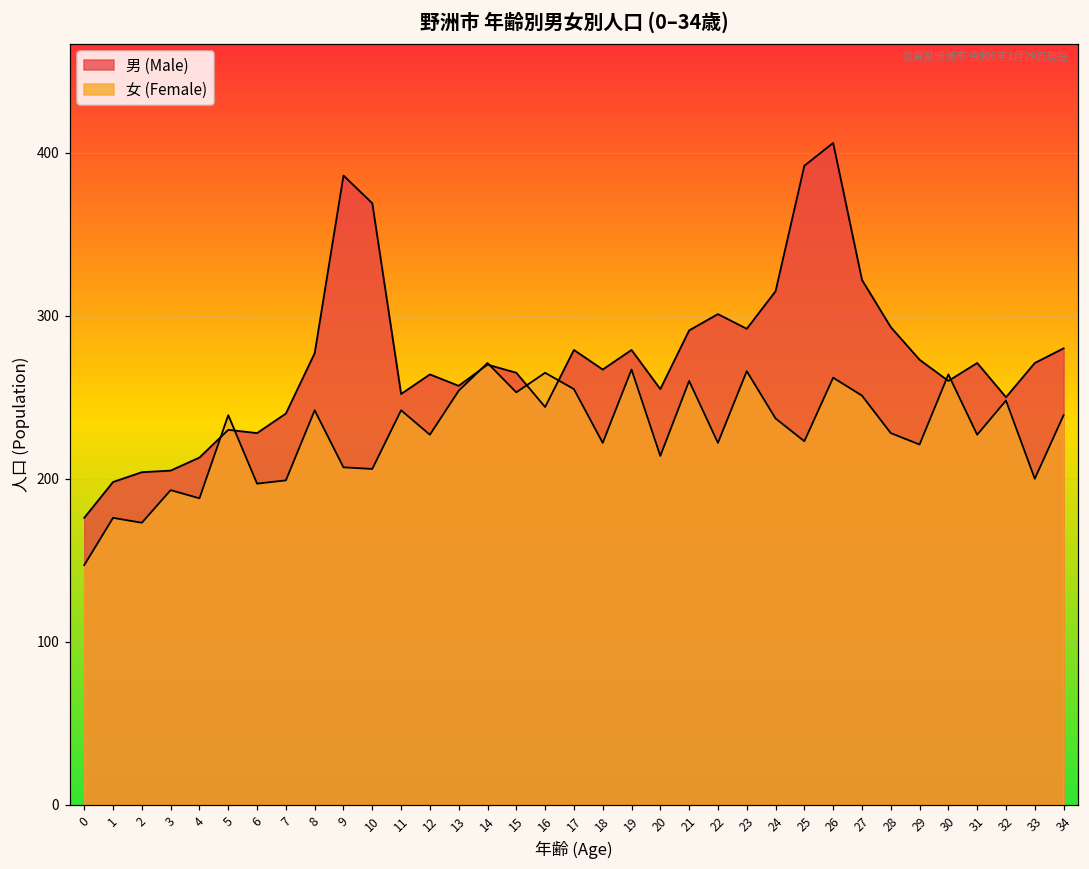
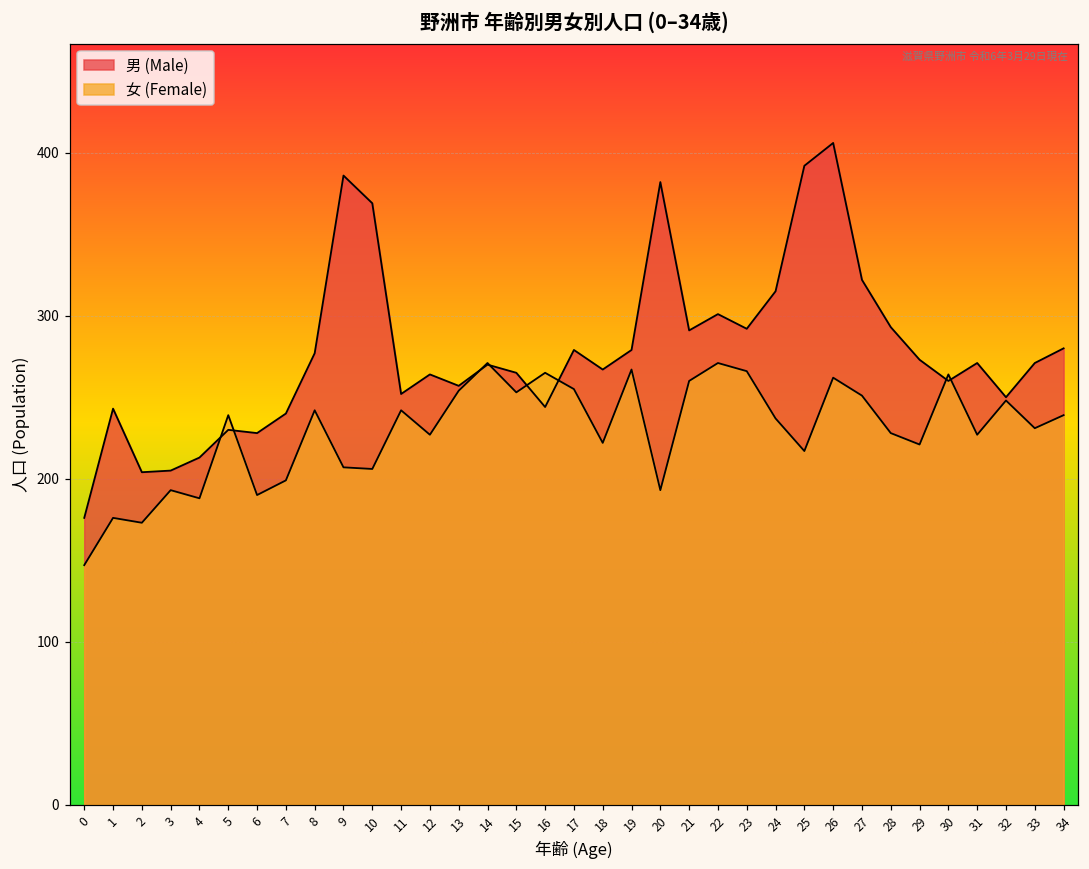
  {
    "男 (Male)": {
      "0": 176,
-     "1": 198,
+     "1": 243,
      "2": 204,
      "3": 205,
      "4": 213,
      "5": 230,
      "6": 228,
      "7": 240,
      "8": 277,
      "9": 386,
      "10": 369,
      "11": 252,
      "12": 264,
      "13": 257,
      "15": 265,
      "16": 244,
      "17": 279,
      "18": 267,
      "19": 279,
-     "20": 255,
+     "20": 382,
      "21": 291,
      "22": 301,
      "23": 292,
      "24": 315,
      "25": 392,
      "26": 406,
      "27": 322,
      "28": 293,
      "29": 273,
      "30": 260,
      "31": 271,
      "32": 250,
      "33": 271,
      "34": 280
    },
    "女 (Female)": {
      "0": 147,
      "1": 176,
      "2": 173,
      "3": 193,
      "4": 188,
      "5": 239,
-     "6": 197,
+     "6": 190,
      "7": 199,
      "8": 242,
      "9": 207,
      "10": 206,
      "11": 242,
      "12": 227,
      "13": 254,
      "15": 253,
      "16": 265,
      "17": 255,
      "18": 222,
      "19": 267,
-     "20": 214,
+     "20": 193,
      "21": 260,
-     "22": 222,
+     "22": 271,
      "23": 266,
      "24": 237,
-     "25": 223,
+     "25": 217,
      "26": 262,
      "27": 251,
      "28": 228,
      "29": 221,
      "30": 264,
      "31": 227,
      "32": 248,
-     "33": 200,
+     "33": 231,
      "34": 239
    }
  }
